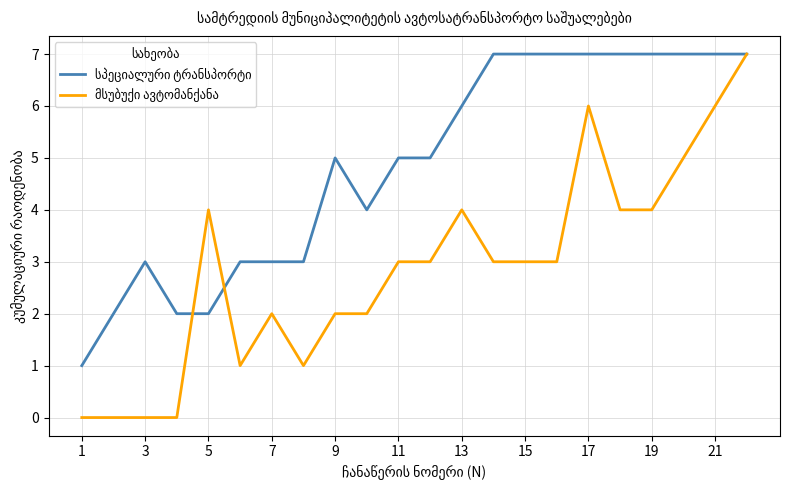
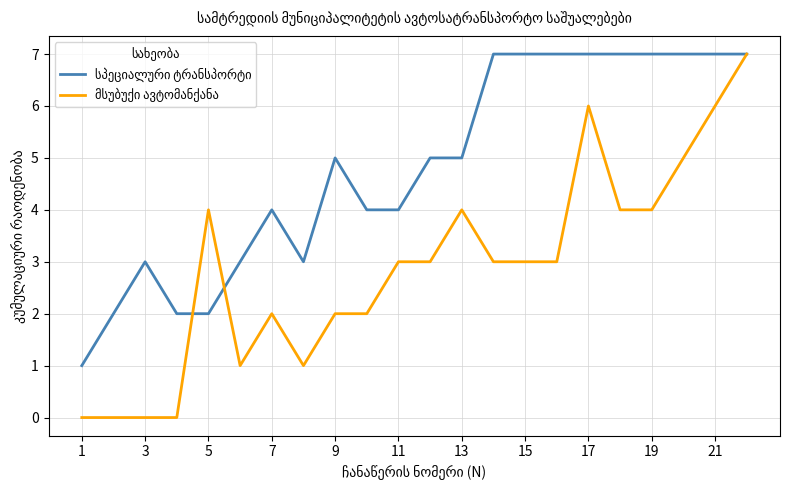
  {
    "სპეციალური ტრანსპორტი": {
      "1": 1,
      "3": 3,
      "5": 2,
-     "7": 3,
+     "7": 4,
      "9": 5,
-     "11": 5,
-     "13": 6,
+     "11": 4,
+     "13": 5,
      "15": 7,
      "17": 7,
      "19": 7,
      "21": 7
    },
    "მსუბუქი ავტომანქანა": {
      "1": 0,
      "3": 0,
      "5": 4,
      "7": 2,
      "9": 2,
      "11": 3,
      "13": 4,
      "15": 3,
      "17": 6,
      "19": 4,
      "21": 6
    }
  }
